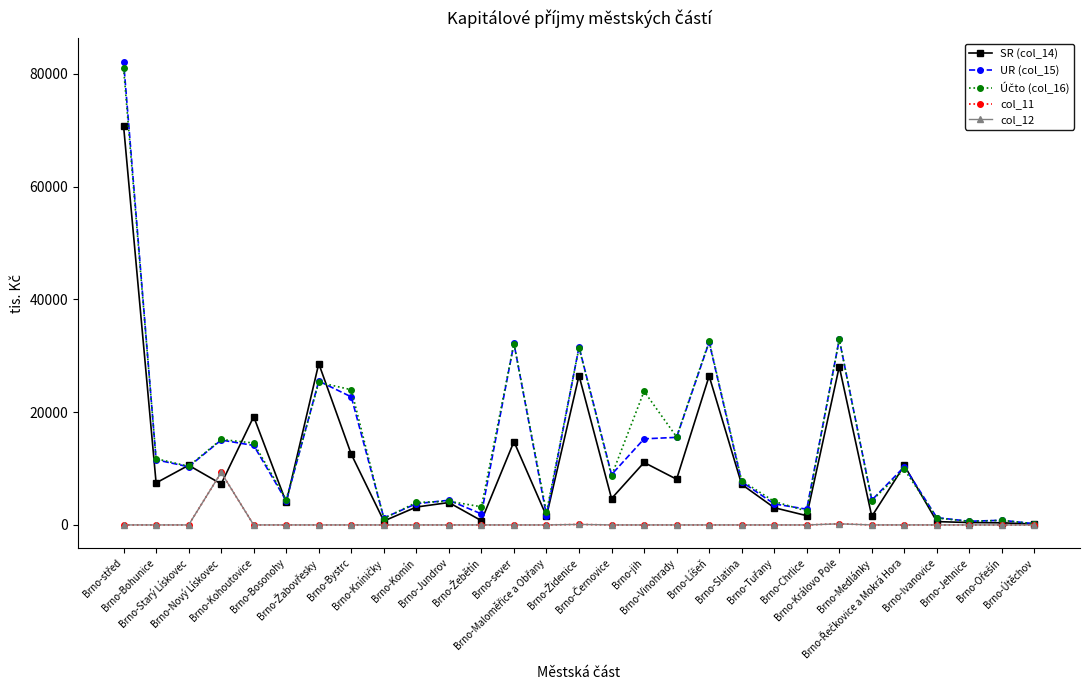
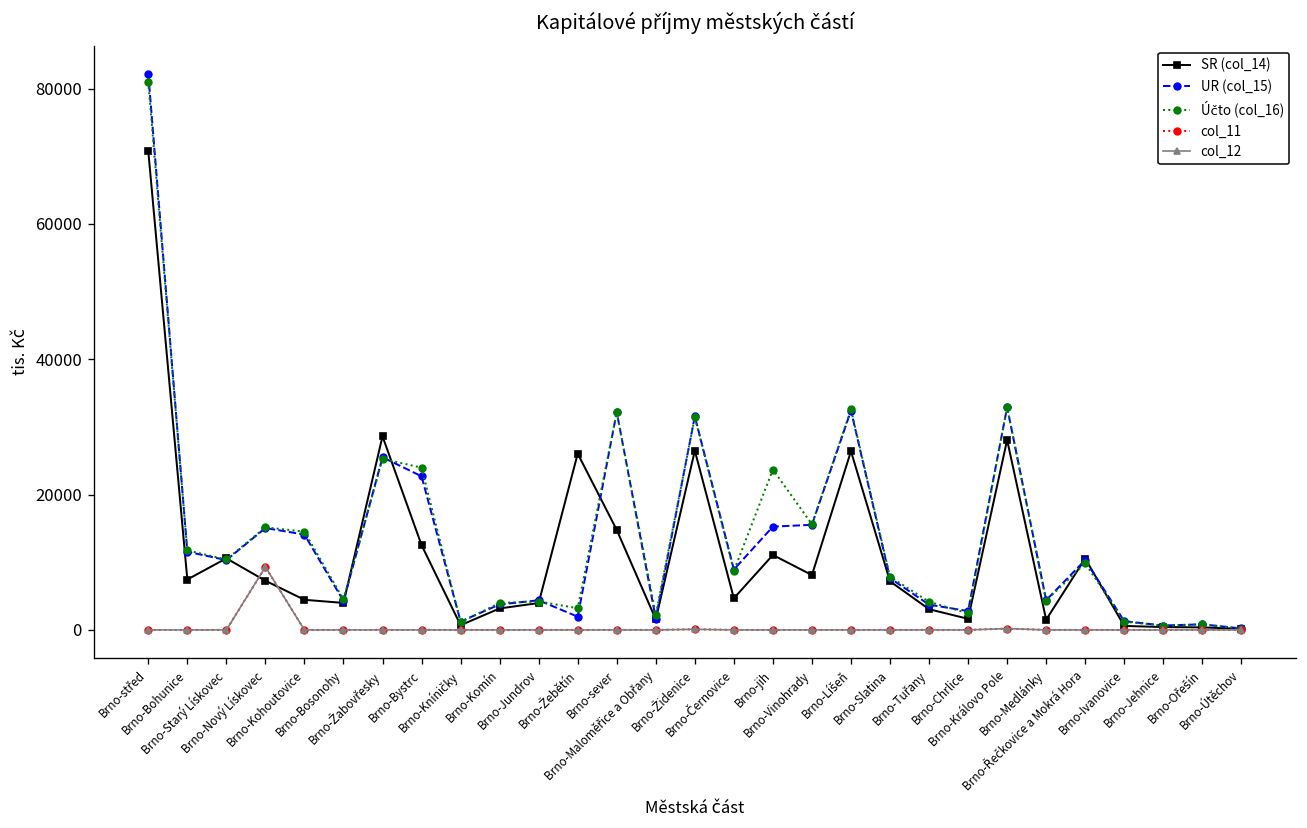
  {
    "SR (col_14)": {
      "Brno-střed": 71000,
      "Brno-Bohunice": 7000,
      "Brno-Nový Lískovec": 7000,
-     "Brno-Kohoutovice": 19000,
+     "Brno-Kohoutovice": 4000,
      "Brno-Žabovřesky": 29000,
      "Brno-Bystrc": 13000,
      "Brno-Komín": 3000,
-     "Brno-Žebětín": 1000,
+     "Brno-Žebětín": 26000,
      "Brno-sever": 15000,
      "Brno-Židenice": 26000,
      "Brno-Černovice": 5000,
      "Brno-jih": 11000,
      "Brno-Vinohrady": 8000,
      "Brno-Líšeň": 26000,
      "Brno-Slatina": 7000,
      "Brno-Tuřany": 3000,
      "Brno-Chrlice": 2000,
      "Brno-Královo Pole": 28000,
      "Brno-Medlánky": 2000,
      "Brno-Ivanovice": 1000
    },
    "UR (col_15)": {
      "Brno-střed": 82000,
      "Brno-Bystrc": 23000,
      "Brno-Žebětín": 2000,
      "Brno-jih": 15000
    },
    "Účto (col_16)": {
      "Brno-střed": 81000,
      "Brno-Bystrc": 24000,
      "Brno-Žebětín": 3000,
      "Brno-Maloměřice a Obřany": 2000,
      "Brno-jih": 24000,
      "Brno-Řečkovice a Mokrá Hora": 10000
    },
    "col_12": {
      "Brno-střed": 0,
      "Brno-Bohunice": 0,
      "Brno-Starý Lískovec": 0,
      "Brno-Nový Lískovec": 9000,
      "Brno-Kohoutovice": 0,
      "Brno-Bosonohy": 0,
      "Brno-Žabovřesky": 0,
      "Brno-Bystrc": 0,
      "Brno-Kníničky": 0,
      "Brno-Komín": 0,
      "Brno-Jundrov": 0,
      "Brno-Žebětín": 0,
      "Brno-sever": 0,
      "Brno-Maloměřice a Obřany": 0,
      "Brno-Židenice": 0,
      "Brno-Černovice": 0,
      "Brno-jih": 0,
      "Brno-Vinohrady": 0,
      "Brno-Líšeň": 0,
      "Brno-Slatina": 0,
      "Brno-Tuřany": 0,
      "Brno-Chrlice": 0,
      "Brno-Královo Pole": 0,
      "Brno-Medlánky": 0,
      "Brno-Řečkovice a Mokrá Hora": 0,
      "Brno-Ivanovice": 0
    }
  }
